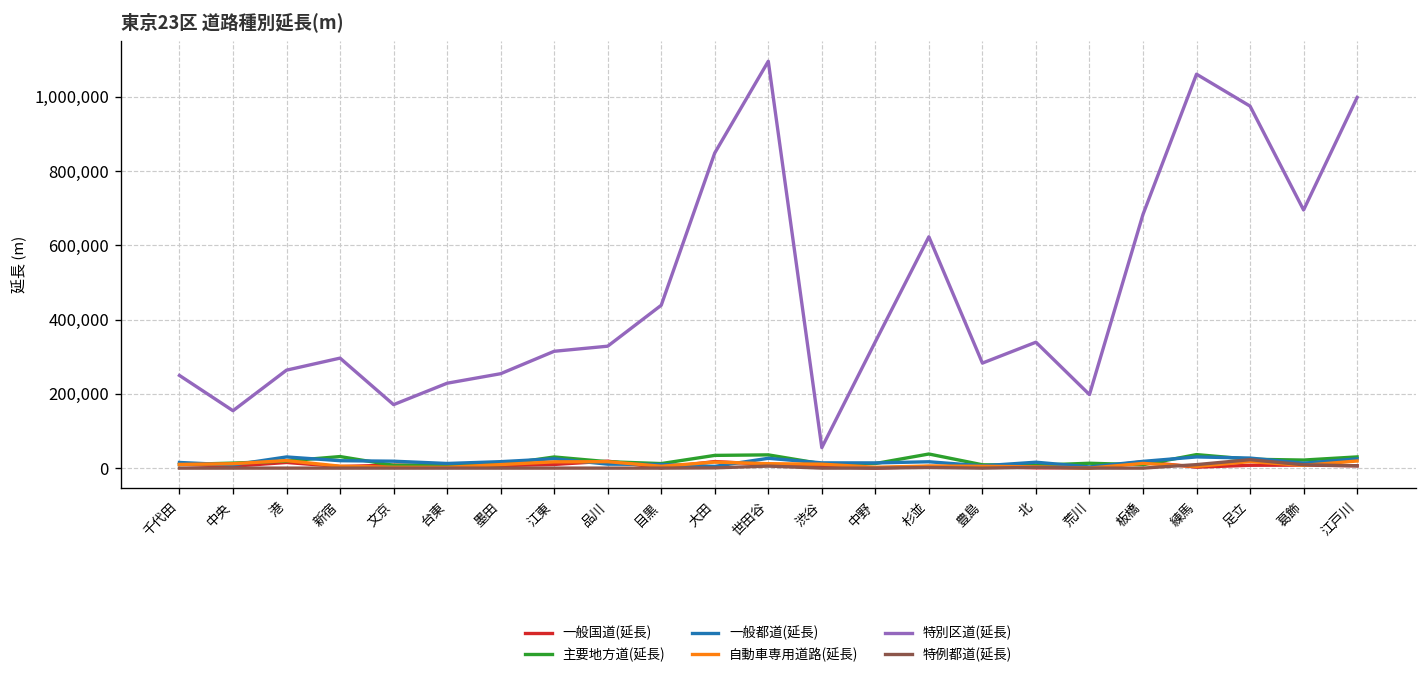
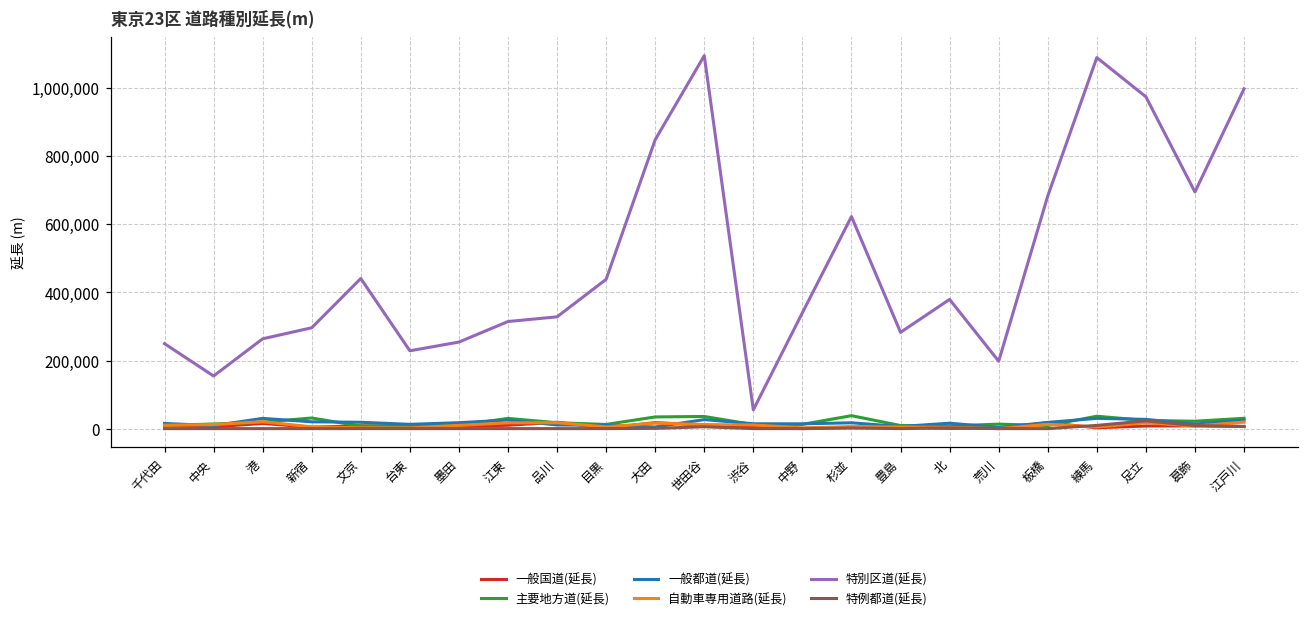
  {
    "一般国道(延長)": {
      "足立": "10,000"
    },
    "主要地方道(延長)": {
      "新宿": "30,000",
      "大田": "30,000",
      "世田谷": "40,000",
      "杉並": "40,000",
      "荒川": "10,000",
      "葛飾": "20,000"
    },
    "一般都道(延長)": {
      "港": "30,000",
      "新宿": "20,000",
      "文京": "20,000",
      "世田谷": "30,000",
      "杉並": "20,000"
    },
    "特別区道(延長)": {
      "千代田": "250,000",
      "中央": "150,000",
      "港": "260,000",
      "新宿": "300,000",
-     "文京": "170,000",
+     "文京": "440,000",
      "台東": "230,000",
      "墨田": "250,000",
      "江東": "310,000",
      "品川": "330,000",
      "目黒": "440,000",
      "大田": "850,000",
      "世田谷": "1,100,000",
      "渋谷": "60,000",
      "中野": "340,000",
      "杉並": "620,000",
      "豊島": "280,000",
-     "北": "340,000",
+     "北": "380,000",
      "荒川": "200,000",
      "板橋": "680,000",
-     "練馬": "1,060,000",
+     "練馬": "1,090,000",
      "足立": "970,000",
      "葛飾": "690,000",
      "江戸川": "1,000,000"
    },
    "特例都道(延長)": {
      "千代田": "0",
      "港": "0",
      "江東": "0",
      "品川": "0",
      "板橋": "0"
    }
  }
